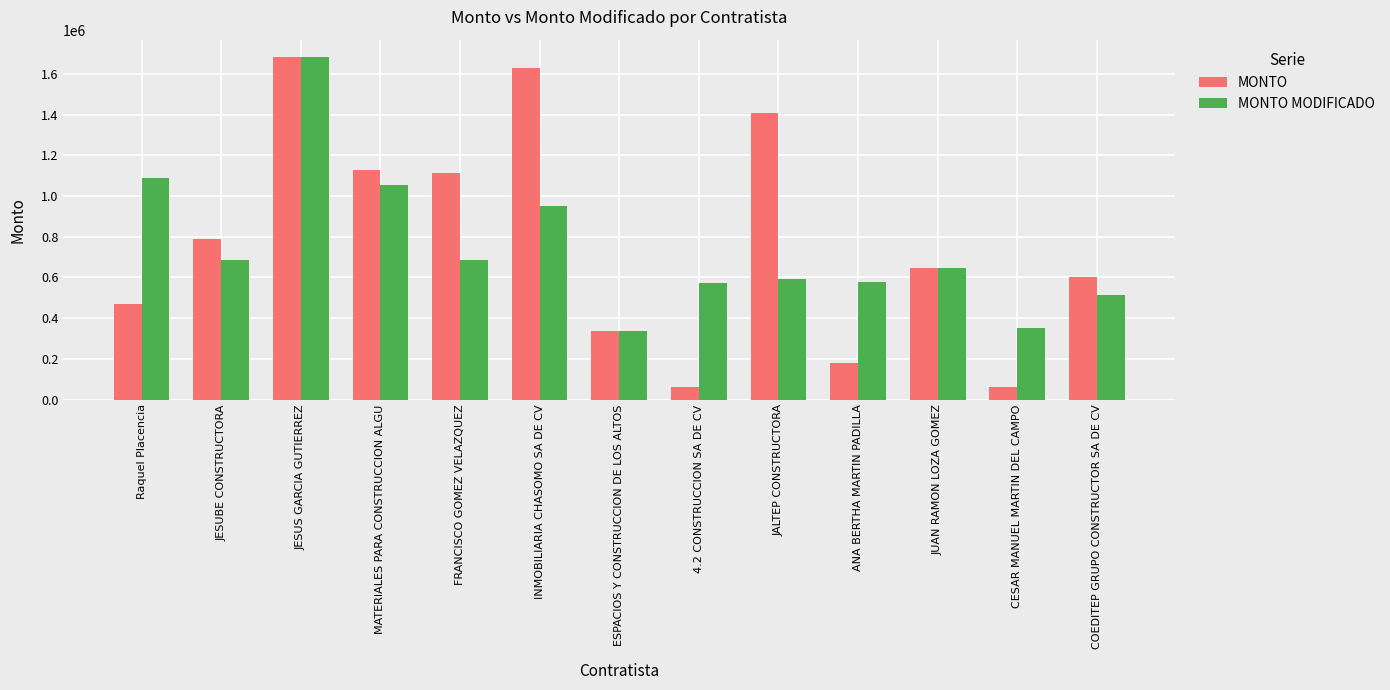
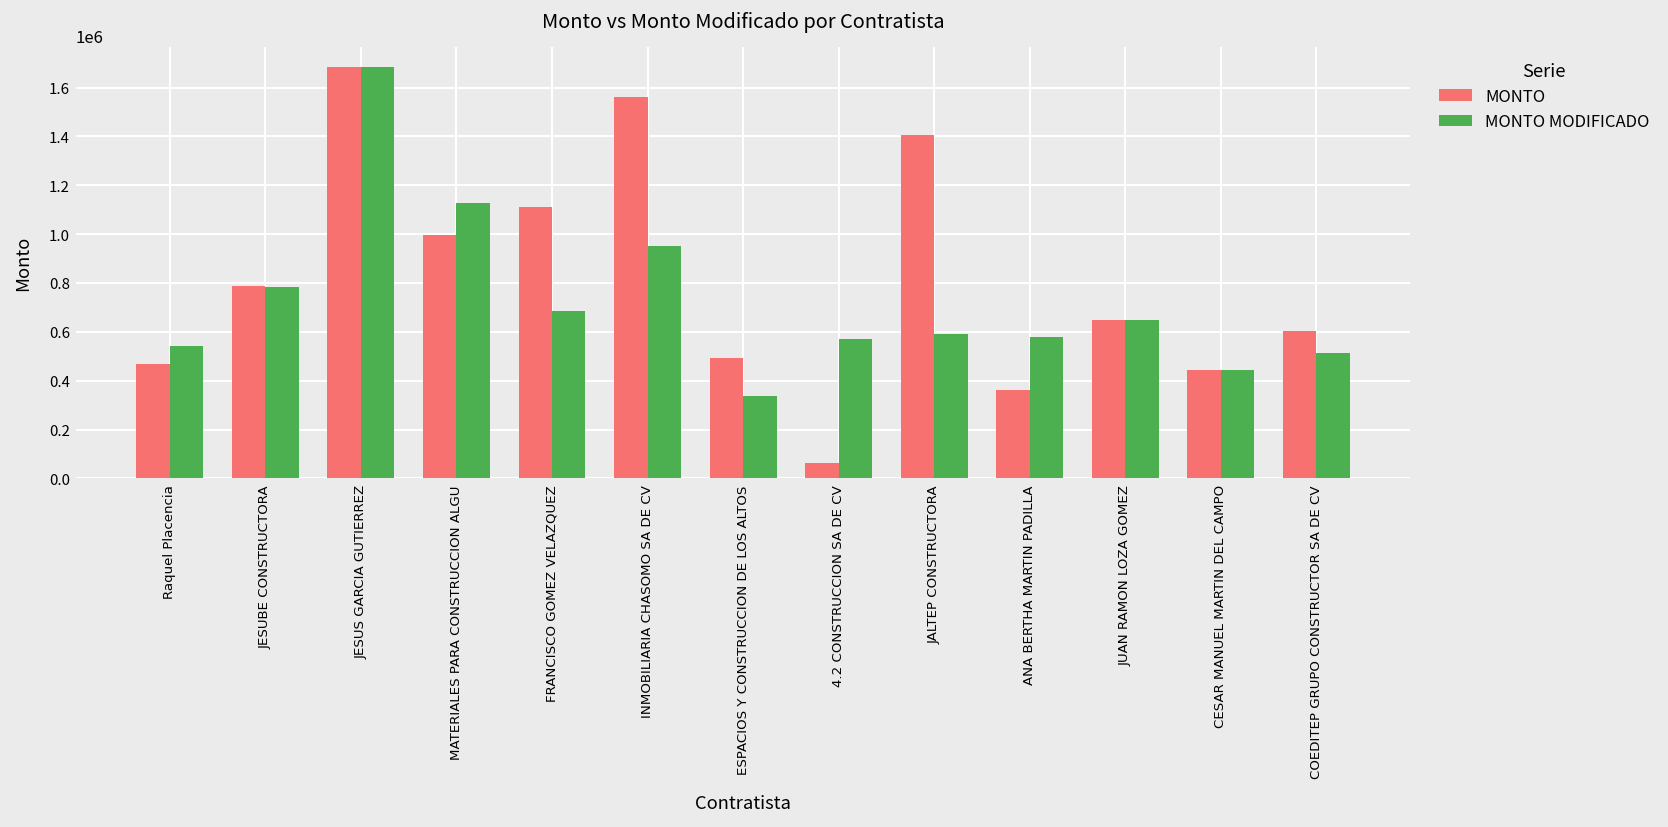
  {
    "MONTO": {
      "Raquel Placencia": 470000,
      "JESUBE CONSTRUCTORA": 790000,
      "JESUS GARCIA GUTIERREZ": 1680000,
-     "MATERIALES PARA CONSTRUCCION ALGU": 1130000,
+     "MATERIALES PARA CONSTRUCCION ALGU": 1000000,
      "FRANCISCO GOMEZ VELAZQUEZ": 1110000,
-     "INMOBILIARIA CHASOMO SA DE CV": 1630000,
-     "ESPACIOS Y CONSTRUCCION DE LOS ALTOS": 340000,
+     "INMOBILIARIA CHASOMO SA DE CV": 1560000,
+     "ESPACIOS Y CONSTRUCCION DE LOS ALTOS": 490000,
      "4.2 CONSTRUCCION SA DE CV": 60000,
      "JALTEP CONSTRUCTORA": 1410000,
-     "ANA BERTHA MARTIN PADILLA": 180000,
+     "ANA BERTHA MARTIN PADILLA": 360000,
      "JUAN RAMON LOZA GOMEZ": 650000,
-     "CESAR MANUEL MARTIN DEL CAMPO": 60000,
+     "CESAR MANUEL MARTIN DEL CAMPO": 440000,
      "COEDITEP GRUPO CONSTRUCTOR SA DE CV": 600000
    },
    "MONTO MODIFICADO": {
-     "Raquel Placencia": 1090000,
-     "JESUBE CONSTRUCTORA": 690000,
+     "Raquel Placencia": 540000,
+     "JESUBE CONSTRUCTORA": 780000,
      "JESUS GARCIA GUTIERREZ": 1680000,
-     "MATERIALES PARA CONSTRUCCION ALGU": 1050000,
+     "MATERIALES PARA CONSTRUCCION ALGU": 1130000,
      "FRANCISCO GOMEZ VELAZQUEZ": 680000,
      "INMOBILIARIA CHASOMO SA DE CV": 950000,
      "ESPACIOS Y CONSTRUCCION DE LOS ALTOS": 340000,
      "4.2 CONSTRUCCION SA DE CV": 570000,
      "JALTEP CONSTRUCTORA": 590000,
      "ANA BERTHA MARTIN PADILLA": 580000,
      "JUAN RAMON LOZA GOMEZ": 650000,
-     "CESAR MANUEL MARTIN DEL CAMPO": 350000,
+     "CESAR MANUEL MARTIN DEL CAMPO": 440000,
      "COEDITEP GRUPO CONSTRUCTOR SA DE CV": 510000
    }
  }
